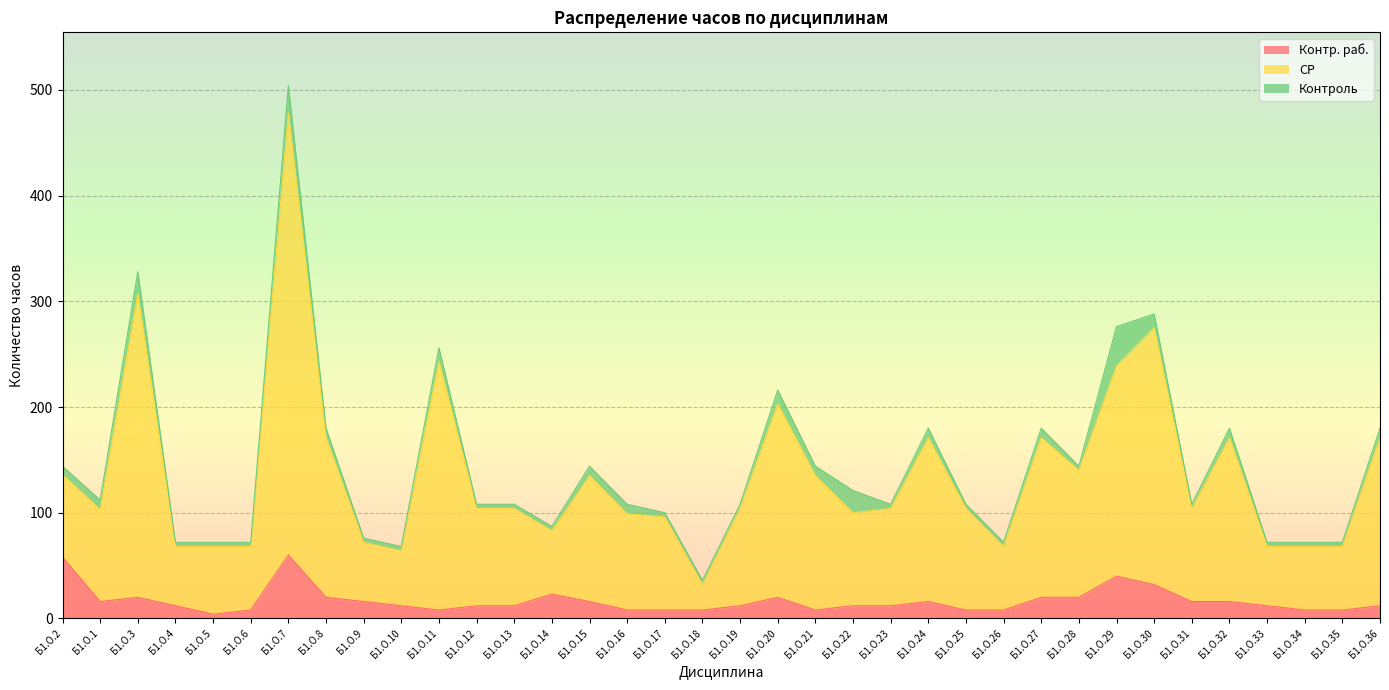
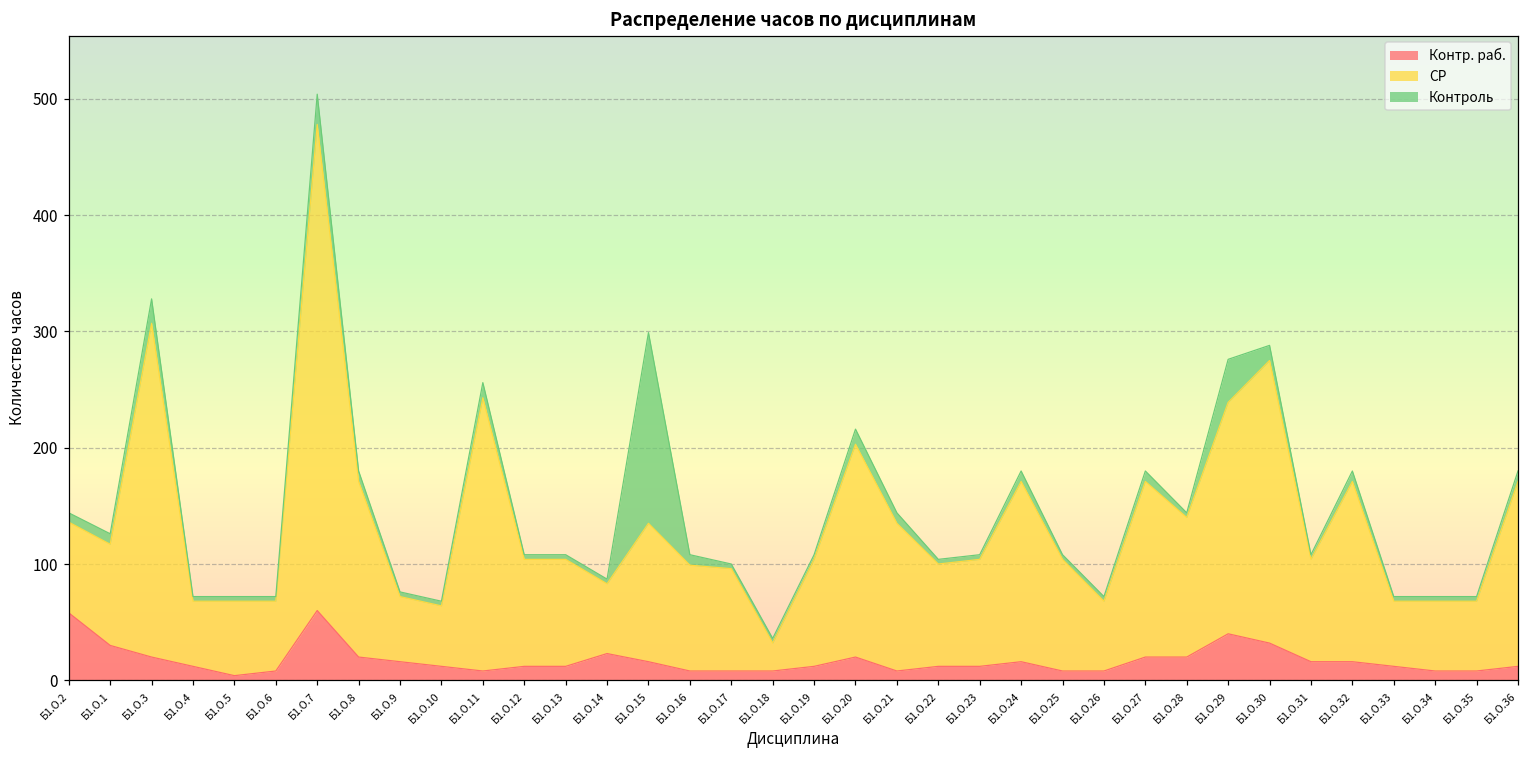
  {
    "Контр. раб.": {
      "Б1.О.2": 58,
-     "Б1.О.1": 16,
+     "Б1.О.1": 30,
      "Б1.О.3": 20,
      "Б1.О.4": 12,
      "Б1.О.5": 4,
      "Б1.О.6": 8,
      "Б1.О.7": 60,
      "Б1.О.8": 20,
      "Б1.О.9": 16,
      "Б1.О.10": 12,
      "Б1.О.11": 8,
      "Б1.О.12": 12,
      "Б1.О.13": 12,
      "Б1.О.14": 23,
      "Б1.О.15": 16,
      "Б1.О.16": 8,
      "Б1.О.17": 8,
      "Б1.О.18": 8,
      "Б1.О.19": 12,
      "Б1.О.20": 20,
      "Б1.О.21": 8,
      "Б1.О.22": 12,
      "Б1.О.23": 12,
      "Б1.О.24": 16,
      "Б1.О.25": 8,
      "Б1.О.26": 8,
      "Б1.О.27": 20,
      "Б1.О.28": 20,
      "Б1.О.29": 40,
      "Б1.О.30": 32,
      "Б1.О.31": 16,
      "Б1.О.32": 16,
      "Б1.О.33": 12,
      "Б1.О.34": 8,
      "Б1.О.35": 8,
      "Б1.О.36": 12
    },
    "СР": {
      "Б1.О.2": 78,
      "Б1.О.1": 87,
      "Б1.О.3": 287,
      "Б1.О.4": 56,
      "Б1.О.5": 64,
      "Б1.О.6": 60,
      "Б1.О.7": 418,
      "Б1.О.8": 151,
      "Б1.О.9": 56,
      "Б1.О.10": 52,
      "Б1.О.11": 235,
      "Б1.О.12": 92,
      "Б1.О.13": 92,
      "Б1.О.14": 60,
      "Б1.О.15": 119,
      "Б1.О.16": 91,
      "Б1.О.17": 88,
      "Б1.О.18": 24,
      "Б1.О.19": 92,
      "Б1.О.20": 183,
      "Б1.О.21": 127,
      "Б1.О.22": 88,
      "Б1.О.23": 92,
      "Б1.О.24": 155,
      "Б1.О.25": 96,
      "Б1.О.26": 60,
      "Б1.О.27": 151,
      "Б1.О.28": 120,
      "Б1.О.29": 199,
      "Б1.О.30": 243,
      "Б1.О.31": 88,
      "Б1.О.32": 155,
      "Б1.О.33": 56,
      "Б1.О.34": 60,
      "Б1.О.35": 60,
      "Б1.О.36": 159
    },
    "Контроль": {
      "Б1.О.2": 8,
      "Б1.О.1": 9,
      "Б1.О.3": 21,
      "Б1.О.4": 4,
      "Б1.О.5": 4,
      "Б1.О.6": 4,
      "Б1.О.7": 26,
      "Б1.О.8": 9,
      "Б1.О.9": 4,
      "Б1.О.10": 4,
      "Б1.О.11": 13,
      "Б1.О.12": 4,
      "Б1.О.13": 4,
      "Б1.О.14": 4,
-     "Б1.О.15": 9,
+     "Б1.О.15": 164,
      "Б1.О.16": 9,
      "Б1.О.17": 4,
      "Б1.О.18": 4,
      "Б1.О.19": 4,
      "Б1.О.20": 13,
      "Б1.О.21": 9,
-     "Б1.О.22": 21,
+     "Б1.О.22": 4,
      "Б1.О.23": 4,
      "Б1.О.24": 9,
      "Б1.О.25": 4,
      "Б1.О.26": 4,
      "Б1.О.27": 9,
      "Б1.О.28": 4,
      "Б1.О.29": 37,
      "Б1.О.30": 13,
      "Б1.О.31": 4,
      "Б1.О.32": 9,
      "Б1.О.33": 4,
      "Б1.О.34": 4,
      "Б1.О.35": 4,
      "Б1.О.36": 9
    }
  }
